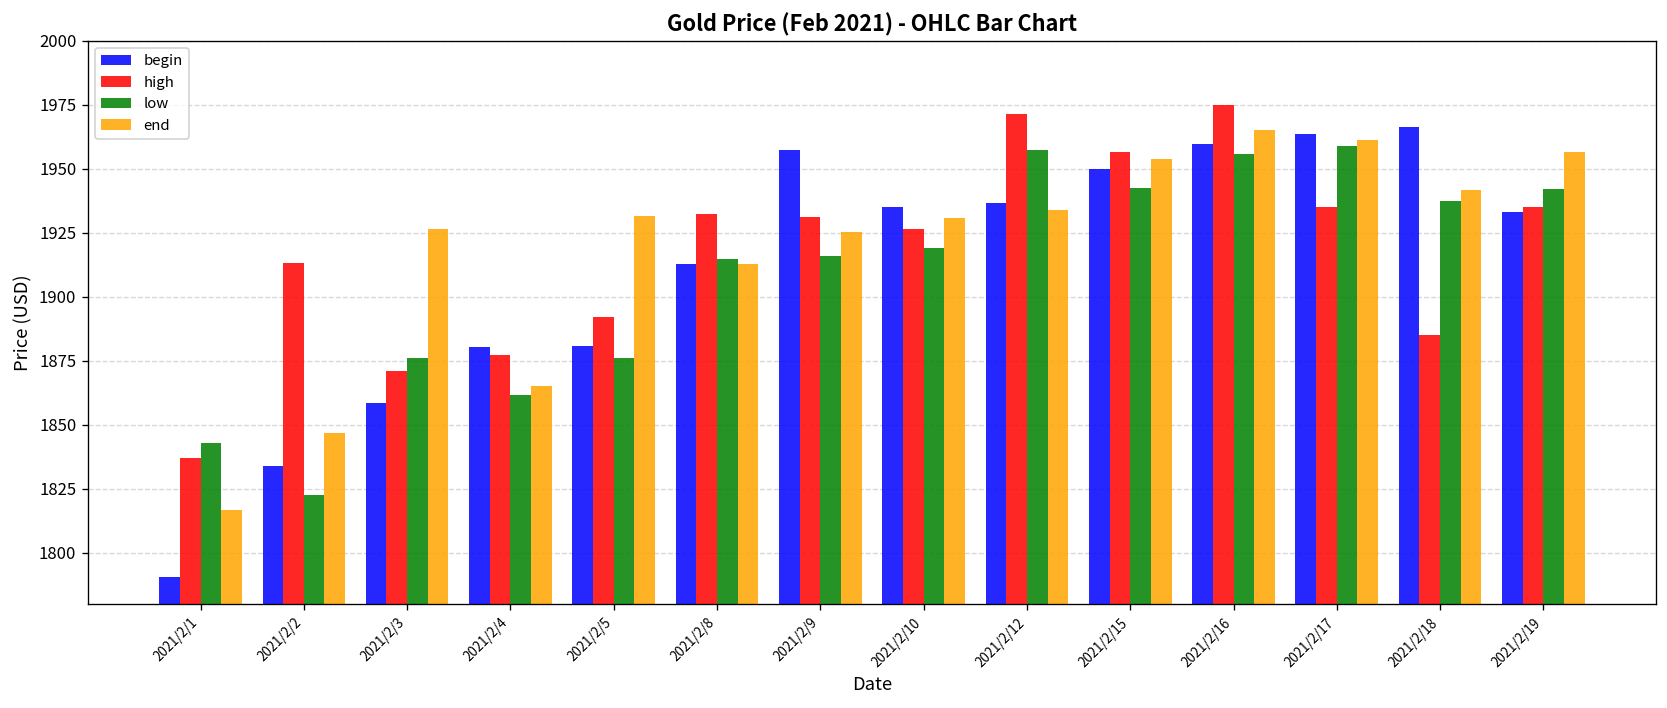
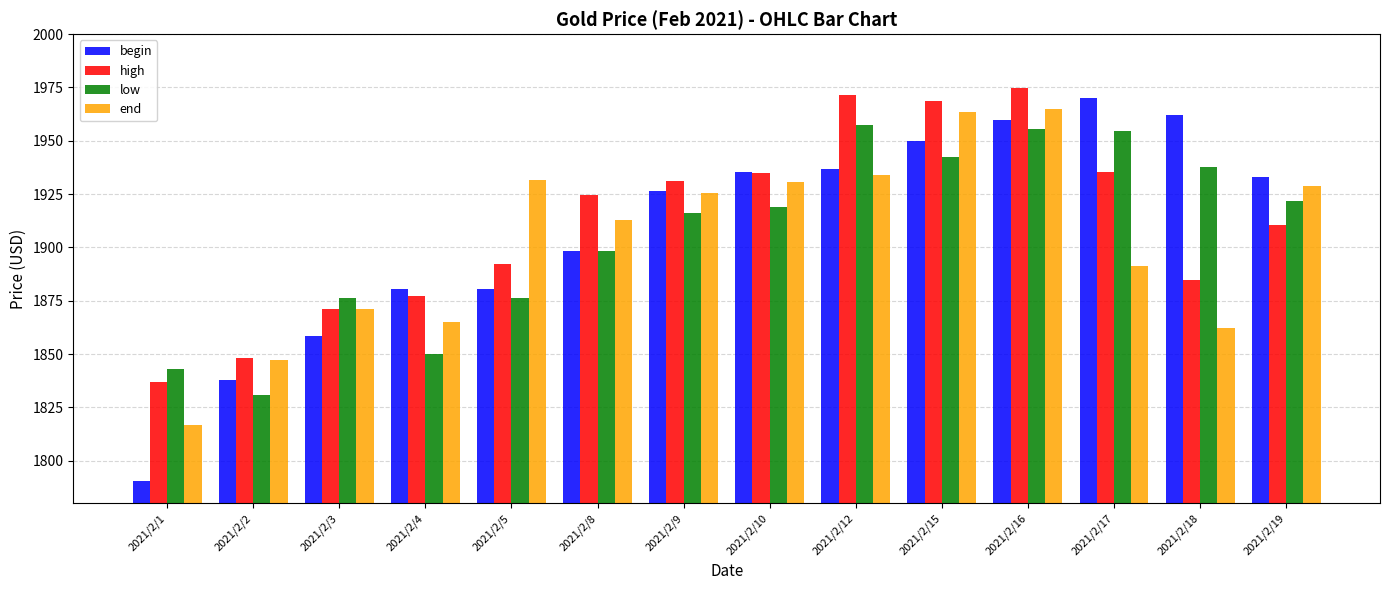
  {
    "begin": {
      "2021/2/1": 1791,
-     "2021/2/2": 1834,
+     "2021/2/2": 1838,
      "2021/2/3": 1859,
      "2021/2/4": 1881,
      "2021/2/5": 1881,
-     "2021/2/8": 1913,
-     "2021/2/9": 1957,
+     "2021/2/8": 1898,
+     "2021/2/9": 1927,
      "2021/2/10": 1935,
      "2021/2/12": 1937,
      "2021/2/15": 1950,
      "2021/2/16": 1960,
-     "2021/2/17": 1964,
-     "2021/2/18": 1966,
+     "2021/2/17": 1970,
+     "2021/2/18": 1962,
      "2021/2/19": 1933
    },
    "high": {
      "2021/2/1": 1837,
-     "2021/2/2": 1913,
+     "2021/2/2": 1848,
      "2021/2/3": 1871,
      "2021/2/4": 1877,
      "2021/2/5": 1892,
-     "2021/2/8": 1932,
+     "2021/2/8": 1924,
      "2021/2/9": 1931,
-     "2021/2/10": 1927,
+     "2021/2/10": 1935,
      "2021/2/12": 1971,
-     "2021/2/15": 1957,
+     "2021/2/15": 1969,
      "2021/2/16": 1975,
      "2021/2/17": 1935,
      "2021/2/18": 1885,
-     "2021/2/19": 1935
+     "2021/2/19": 1911
    },
    "low": {
      "2021/2/1": 1843,
-     "2021/2/2": 1823,
+     "2021/2/2": 1831,
      "2021/2/3": 1876,
-     "2021/2/4": 1862,
+     "2021/2/4": 1850,
      "2021/2/5": 1876,
-     "2021/2/8": 1915,
+     "2021/2/8": 1898,
      "2021/2/9": 1916,
      "2021/2/10": 1919,
      "2021/2/12": 1957,
      "2021/2/15": 1943,
      "2021/2/16": 1956,
-     "2021/2/17": 1959,
+     "2021/2/17": 1955,
      "2021/2/18": 1938,
-     "2021/2/19": 1942
+     "2021/2/19": 1922
    },
    "end": {
      "2021/2/1": 1817,
      "2021/2/2": 1847,
-     "2021/2/3": 1927,
+     "2021/2/3": 1871,
      "2021/2/4": 1865,
      "2021/2/5": 1932,
      "2021/2/8": 1913,
      "2021/2/9": 1926,
      "2021/2/10": 1931,
      "2021/2/12": 1934,
-     "2021/2/15": 1954,
+     "2021/2/15": 1963,
      "2021/2/16": 1965,
-     "2021/2/17": 1961,
-     "2021/2/18": 1942,
-     "2021/2/19": 1956
+     "2021/2/17": 1891,
+     "2021/2/18": 1862,
+     "2021/2/19": 1929
    }
  }
